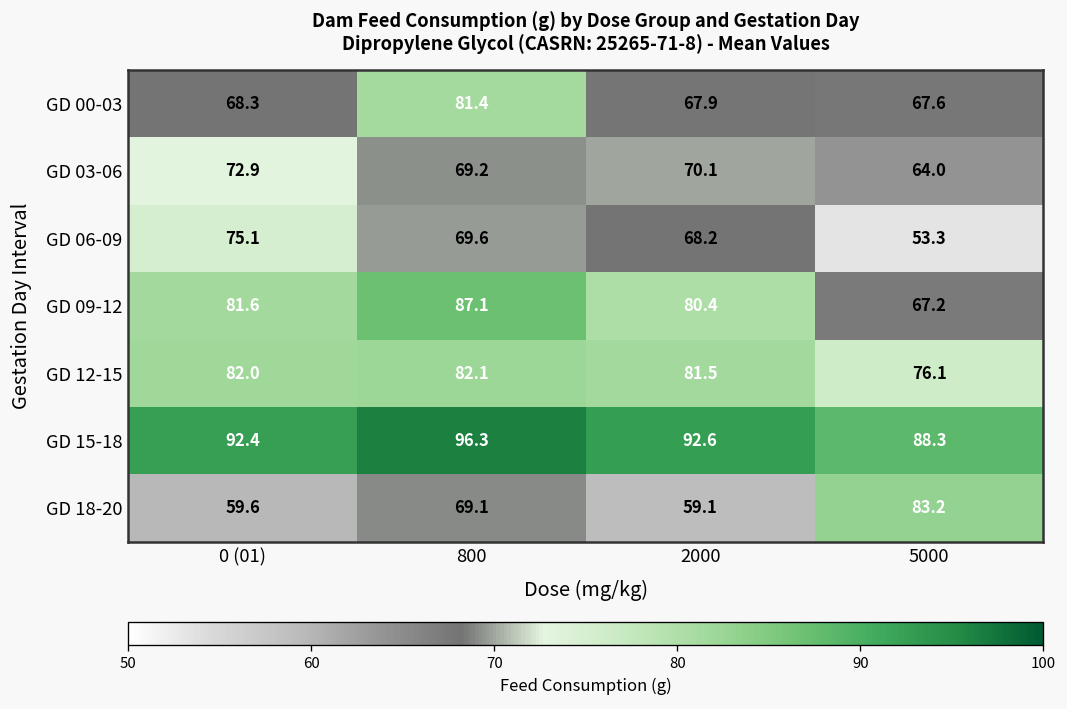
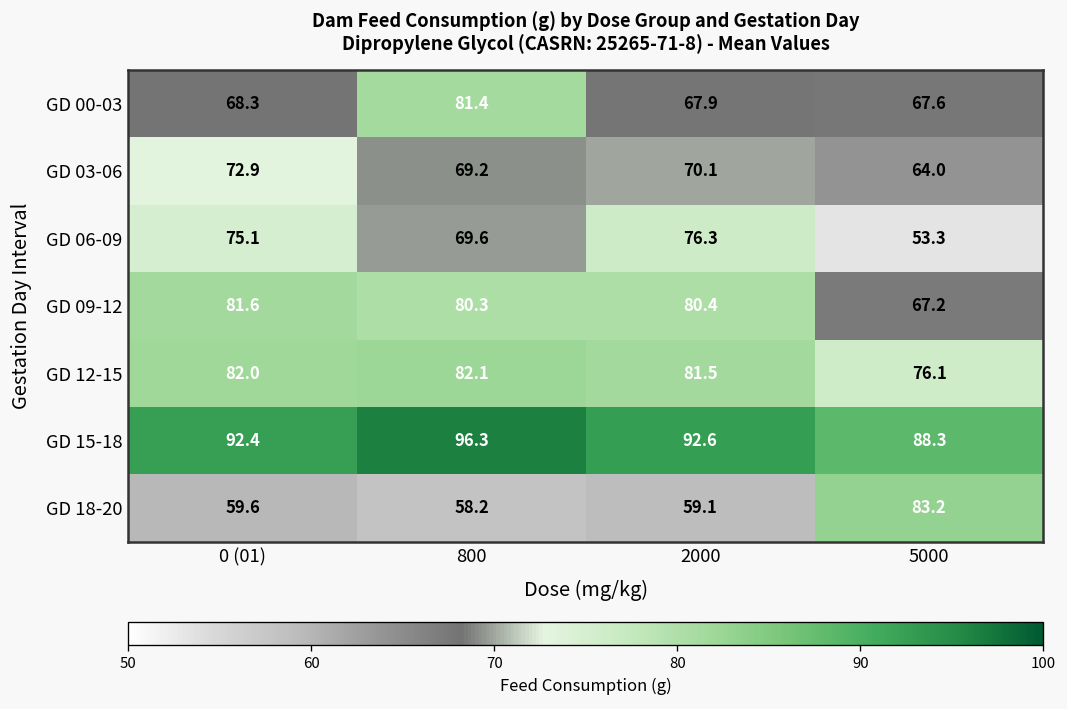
  {
    "GD 00-03": {
      "0 (01)": 68.3,
      "800": 81.4,
      "2000": 67.9,
      "5000": 67.6
    },
    "GD 03-06": {
      "0 (01)": 72.9,
      "800": 69.2,
      "2000": 70.1,
      "5000": 64.0
    },
    "GD 06-09": {
      "0 (01)": 75.1,
      "800": 69.6,
-     "2000": 68.2,
+     "2000": 76.3,
      "5000": 53.3
    },
    "GD 09-12": {
      "0 (01)": 81.6,
-     "800": 87.1,
+     "800": 80.3,
      "2000": 80.4,
      "5000": 67.2
    },
    "GD 12-15": {
      "0 (01)": 82.0,
      "800": 82.1,
      "2000": 81.5,
      "5000": 76.1
    },
    "GD 15-18": {
      "0 (01)": 92.4,
      "800": 96.3,
      "2000": 92.6,
      "5000": 88.3
    },
    "GD 18-20": {
      "0 (01)": 59.6,
-     "800": 69.1,
+     "800": 58.2,
      "2000": 59.1,
      "5000": 83.2
    }
  }
